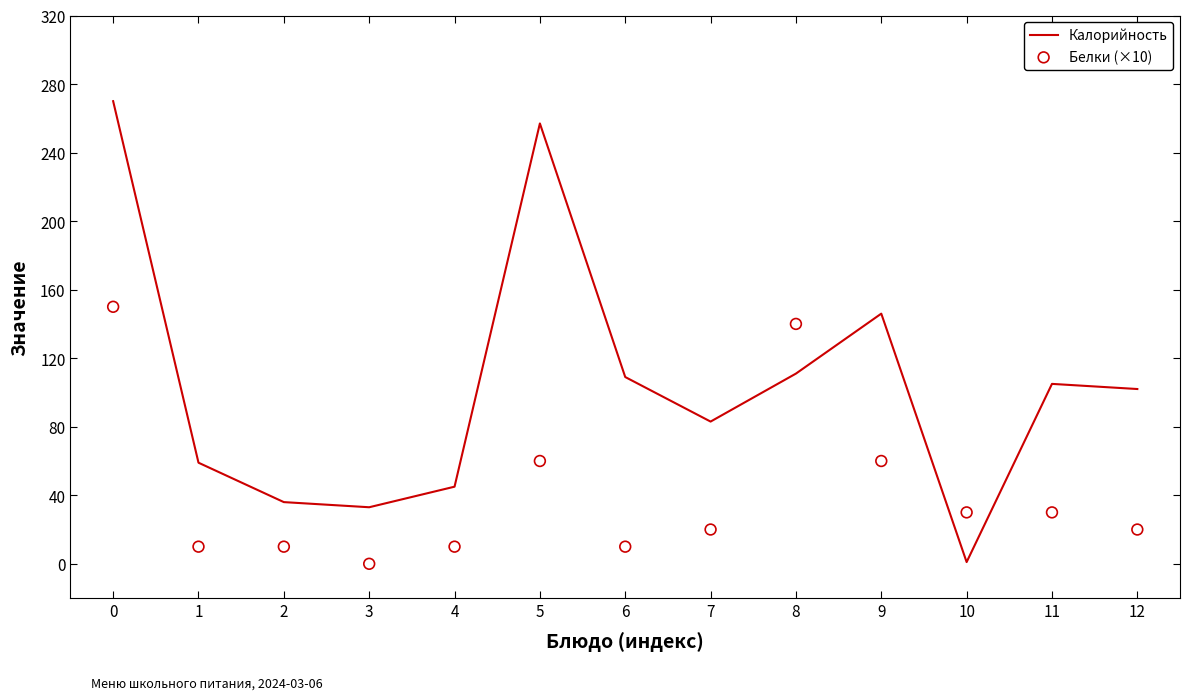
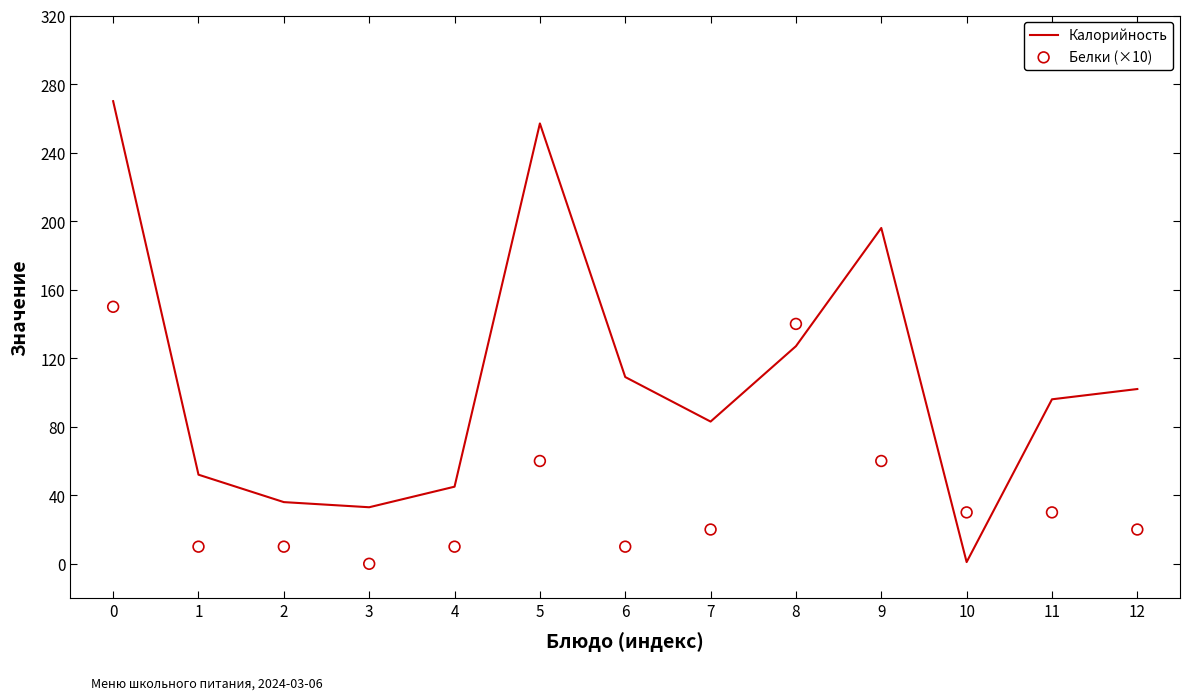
  {
    "Калорийность": {
      "0": 270,
-     "1": 59,
+     "1": 52,
      "2": 36,
      "3": 33,
      "4": 45,
      "5": 257,
      "6": 109,
      "7": 83,
-     "8": 111,
-     "9": 146,
+     "8": 127,
+     "9": 196,
      "10": 1,
-     "11": 105,
+     "11": 96,
      "12": 102
    }
  }
